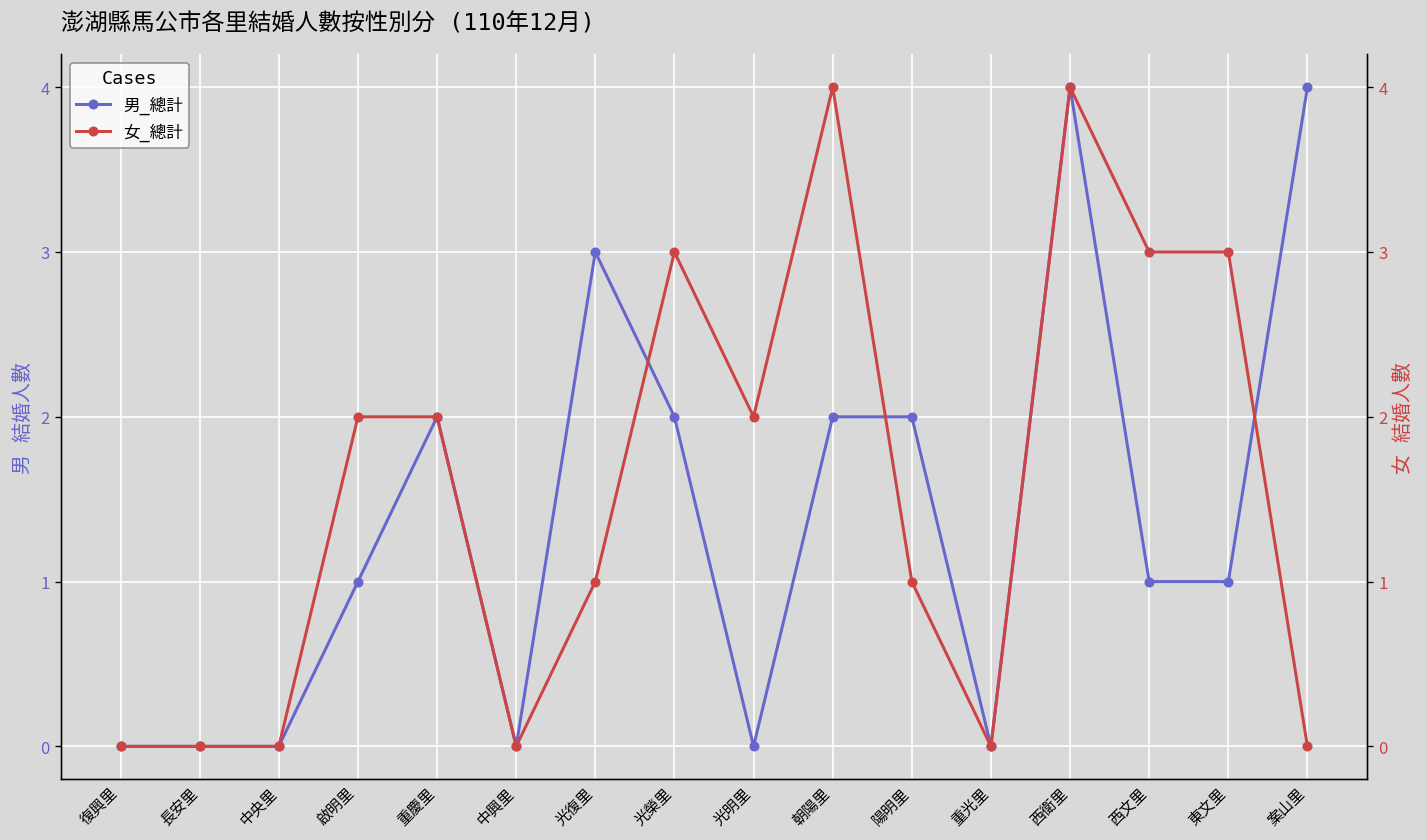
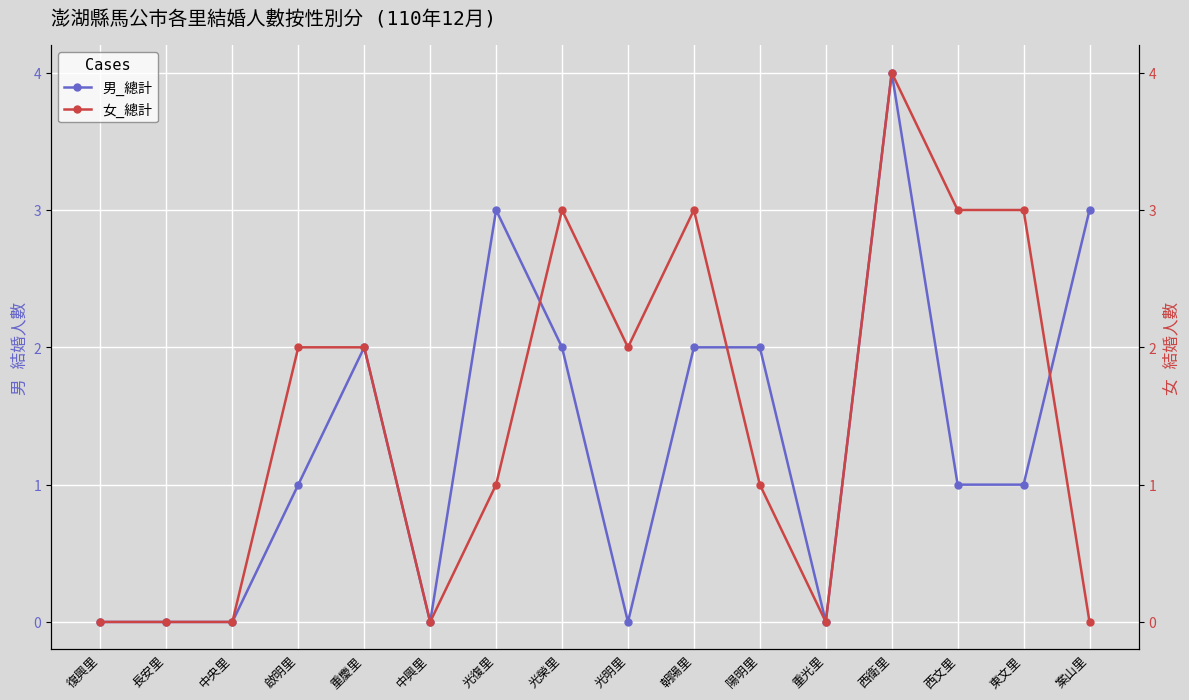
  {
    "男_總計": {
      "復興里": 0,
      "長安里": 0,
      "中央里": 0,
      "啟明里": 1,
      "重慶里": 2,
      "中興里": 0,
      "光復里": 3,
      "光榮里": 2,
      "光明里": 0,
      "朝陽里": 2,
      "陽明里": 2,
      "重光里": 0,
      "西衛里": 4,
      "西文里": 1,
      "東文里": 1,
-     "案山里": 4
+     "案山里": 3
    },
    "女_總計": {
      "復興里": 0,
      "長安里": 0,
      "中央里": 0,
      "啟明里": 2,
      "重慶里": 2,
      "中興里": 0,
      "光復里": 1,
      "光榮里": 3,
      "光明里": 2,
-     "朝陽里": 4,
+     "朝陽里": 3,
      "陽明里": 1,
      "重光里": 0,
      "西衛里": 4,
      "西文里": 3,
      "東文里": 3,
      "案山里": 0
    }
  }
